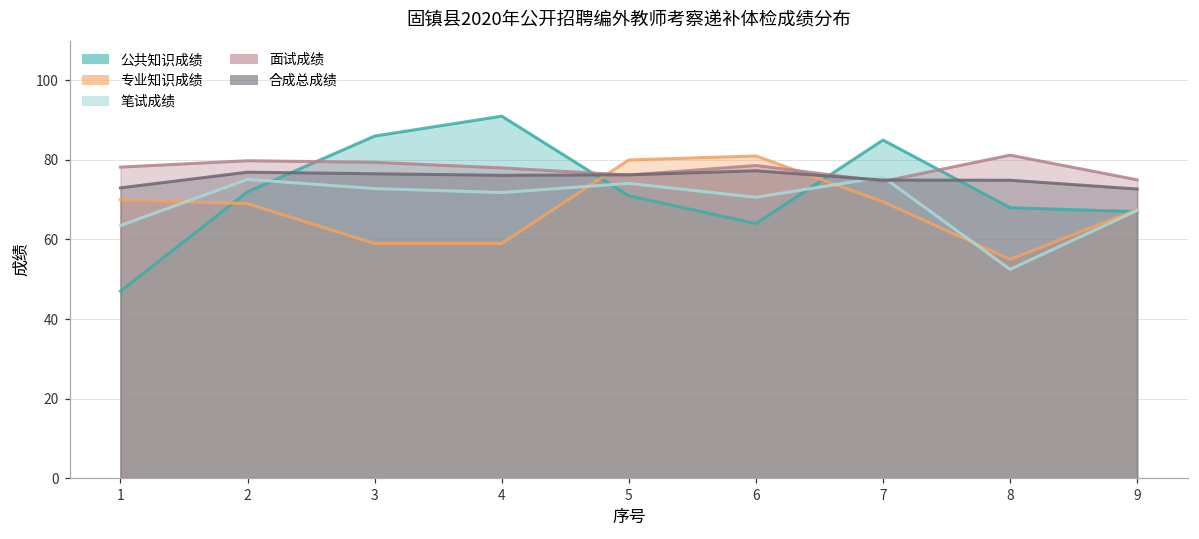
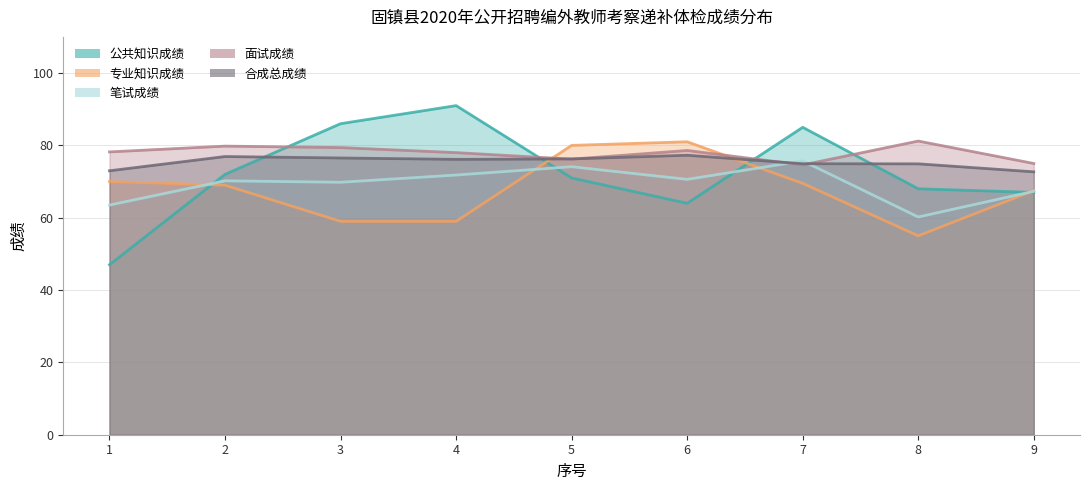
  {
    "笔试成绩": {
      "1": 64,
-     "2": 75,
-     "3": 73,
+     "2": 70,
+     "3": 70,
      "4": 72,
      "5": 74,
      "6": 71,
      "7": 76,
-     "8": 53
+     "8": 60
    }
  }
